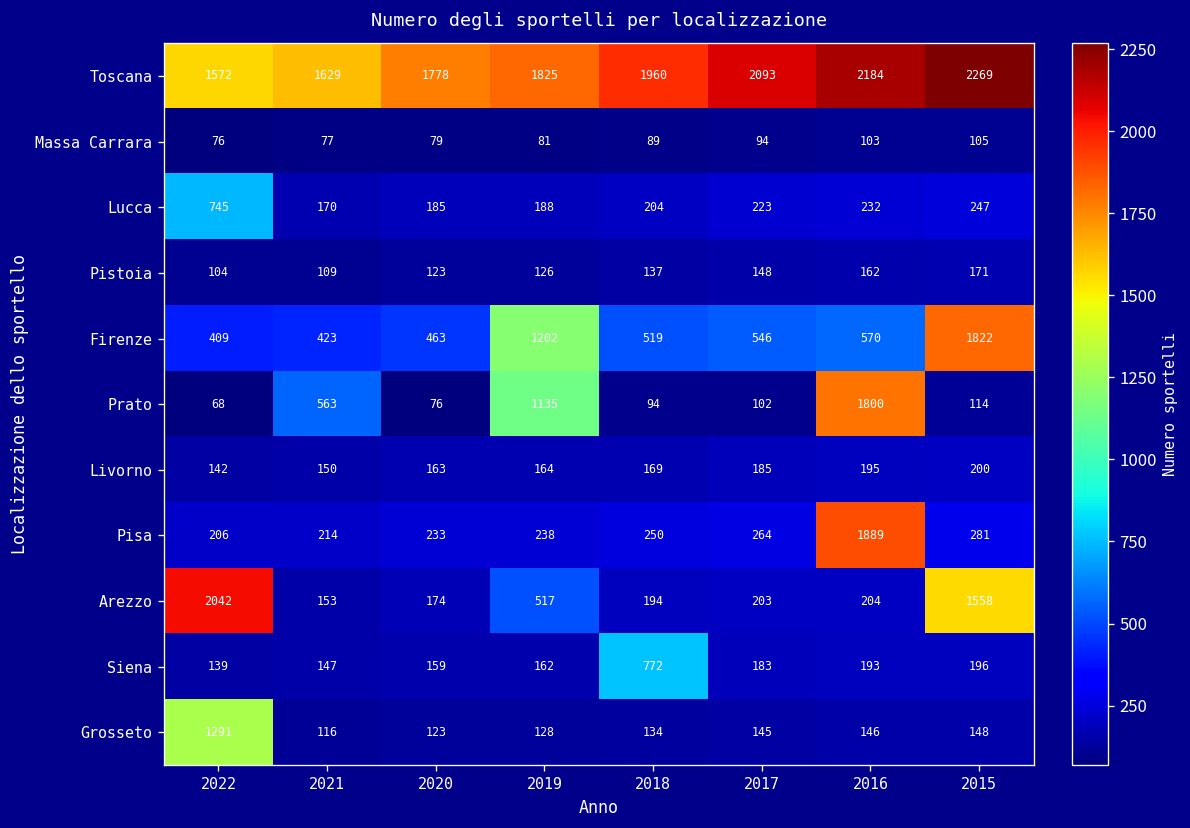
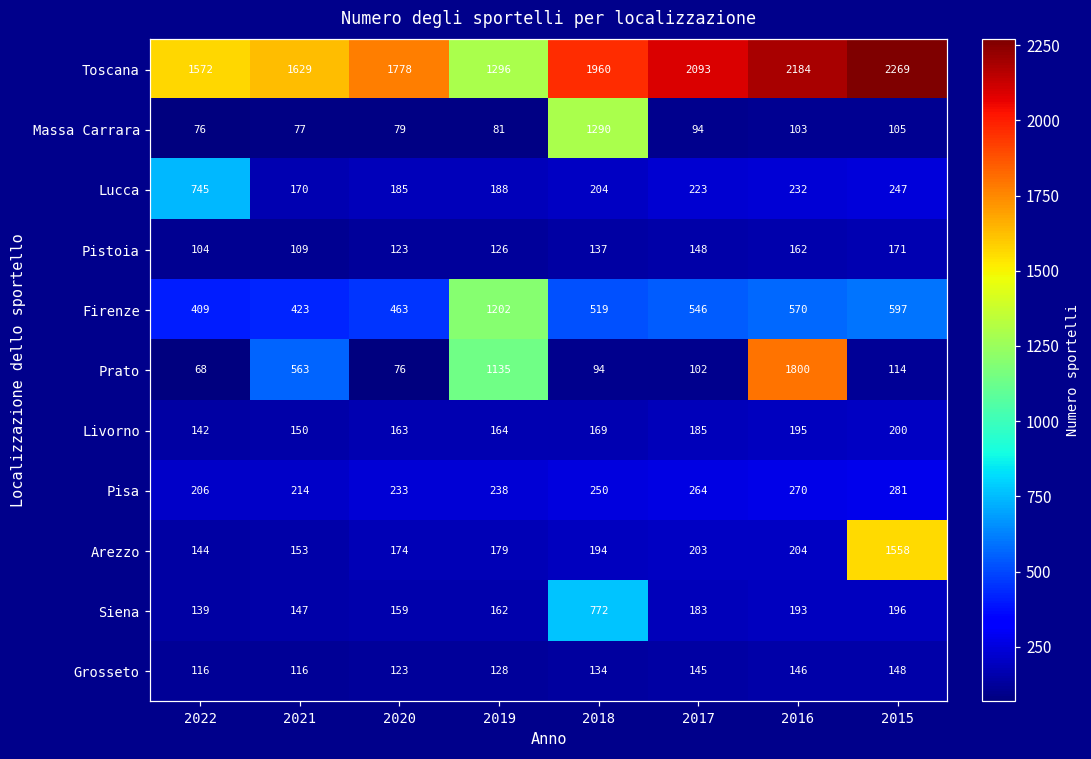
  {
    "Toscana": {
      "2022": 1572,
      "2021": 1629,
      "2020": 1778,
-     "2019": 1825,
+     "2019": 1296,
      "2018": 1960,
      "2017": 2093,
      "2016": 2184,
      "2015": 2269
    },
    "Massa Carrara": {
      "2022": 76,
      "2021": 77,
      "2020": 79,
      "2019": 81,
-     "2018": 89,
+     "2018": 1290,
      "2017": 94,
      "2016": 103,
      "2015": 105
    },
    "Lucca": {
      "2022": 745,
      "2021": 170,
      "2020": 185,
      "2019": 188,
      "2018": 204,
      "2017": 223,
      "2016": 232,
      "2015": 247
    },
    "Pistoia": {
      "2022": 104,
      "2021": 109,
      "2020": 123,
      "2019": 126,
      "2018": 137,
      "2017": 148,
      "2016": 162,
      "2015": 171
    },
    "Firenze": {
      "2022": 409,
      "2021": 423,
      "2020": 463,
      "2019": 1202,
      "2018": 519,
      "2017": 546,
      "2016": 570,
-     "2015": 1822
+     "2015": 597
    },
    "Prato": {
      "2022": 68,
      "2021": 563,
      "2020": 76,
      "2019": 1135,
      "2018": 94,
      "2017": 102,
      "2016": 1800,
      "2015": 114
    },
    "Livorno": {
      "2022": 142,
      "2021": 150,
      "2020": 163,
      "2019": 164,
      "2018": 169,
      "2017": 185,
      "2016": 195,
      "2015": 200
    },
    "Pisa": {
      "2022": 206,
      "2021": 214,
      "2020": 233,
      "2019": 238,
      "2018": 250,
      "2017": 264,
-     "2016": 1889,
+     "2016": 270,
      "2015": 281
    },
    "Arezzo": {
-     "2022": 2042,
+     "2022": 144,
      "2021": 153,
      "2020": 174,
-     "2019": 517,
+     "2019": 179,
      "2018": 194,
      "2017": 203,
      "2016": 204,
      "2015": 1558
    },
    "Siena": {
      "2022": 139,
      "2021": 147,
      "2020": 159,
      "2019": 162,
      "2018": 772,
      "2017": 183,
      "2016": 193,
      "2015": 196
    },
    "Grosseto": {
-     "2022": 1291,
+     "2022": 116,
      "2021": 116,
      "2020": 123,
      "2019": 128,
      "2018": 134,
      "2017": 145,
      "2016": 146,
      "2015": 148
    }
  }
